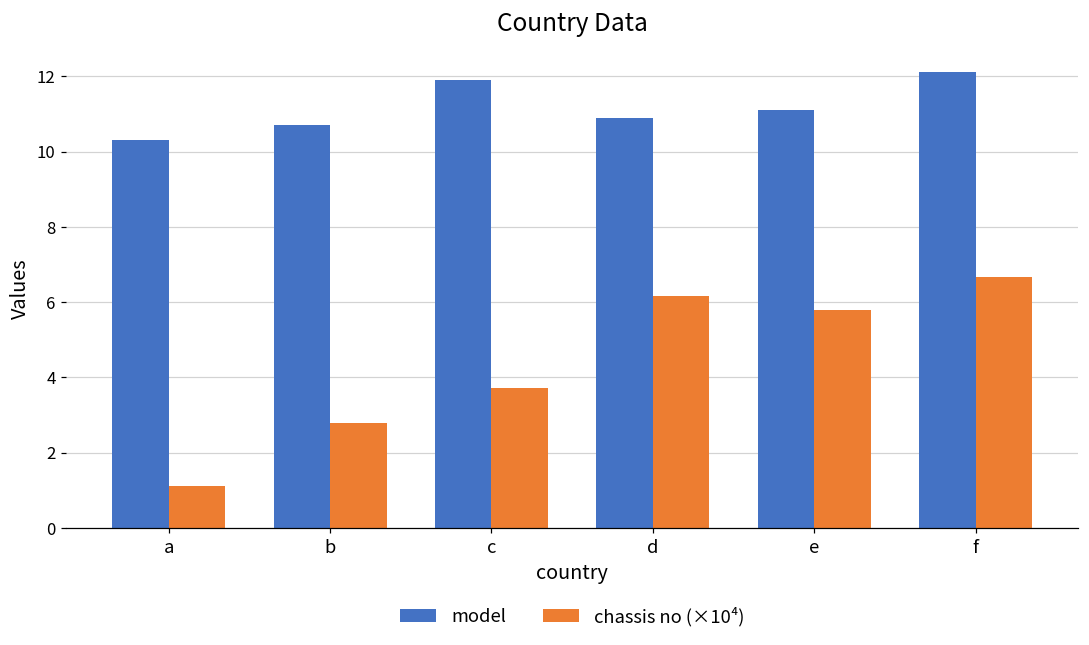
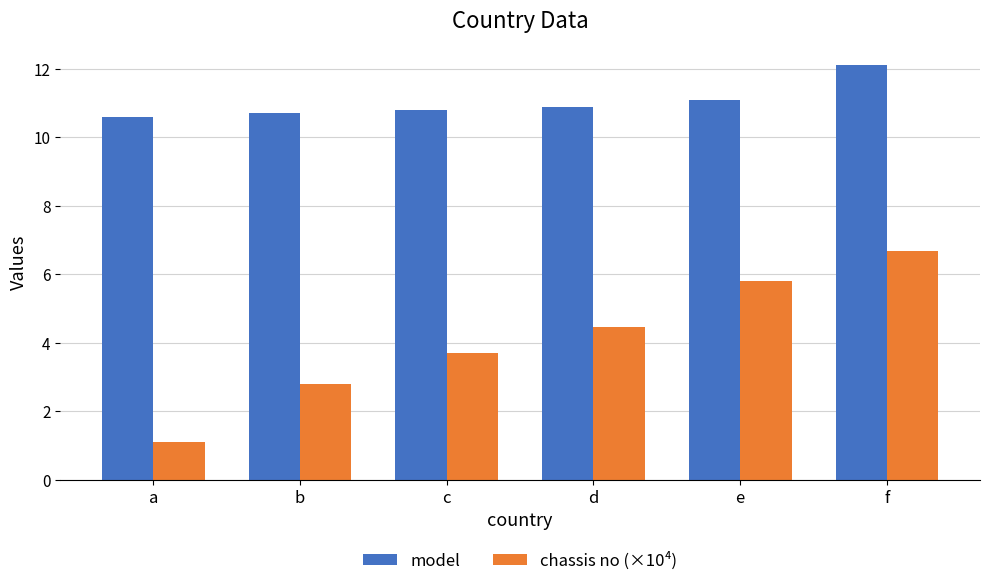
  {
    "model": {
-     "a": 10.3,
+     "a": 10.6,
      "b": 10.7,
-     "c": 11.9,
+     "c": 10.8,
      "d": 10.9,
      "e": 11.1,
      "f": 12.1
    },
    "chassis no (×10⁴)": {
      "a": 1.1,
      "b": 2.8,
      "c": 3.7,
-     "d": 6.2,
+     "d": 4.4,
      "e": 5.8,
      "f": 6.7
    }
  }
